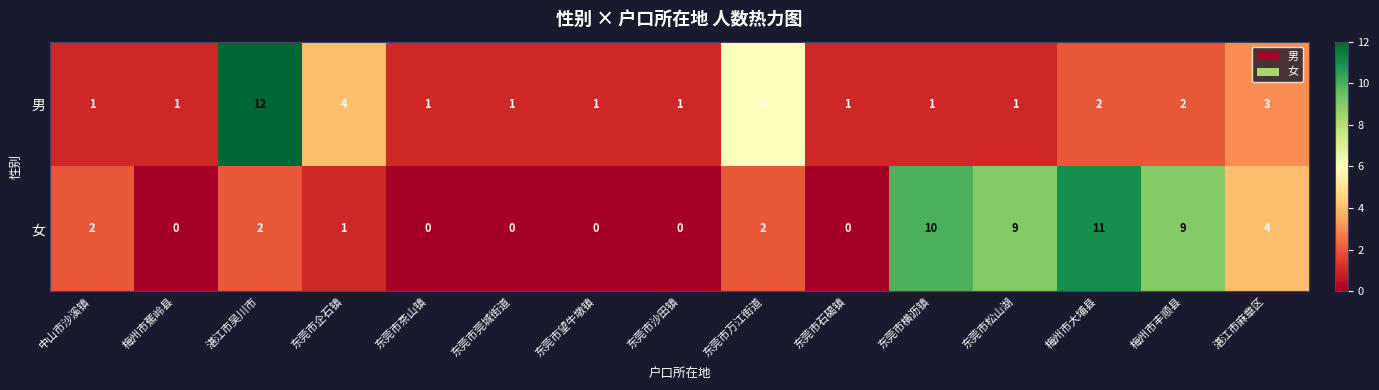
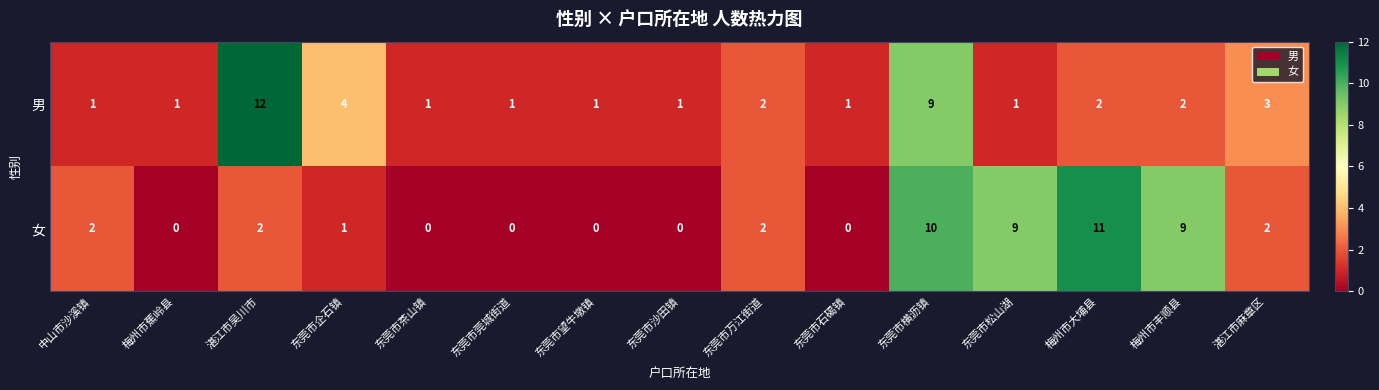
  {
    "男": {
      "中山市沙溪镇": 1,
      "梅州市蕉岭县": 1,
      "湛江市吴川市": 12,
      "东莞市企石镇": 4,
      "东莞市茶山镇": 1,
      "东莞市莞城街道": 1,
      "东莞市望牛墩镇": 1,
      "东莞市沙田镇": 1,
-     "东莞市万江街道": 6,
+     "东莞市万江街道": 2,
      "东莞市石碣镇": 1,
-     "东莞市横沥镇": 1,
+     "东莞市横沥镇": 9,
      "东莞市松山湖": 1,
      "梅州市大埔县": 2,
      "梅州市丰顺县": 2,
      "湛江市麻章区": 3
    },
    "女": {
      "中山市沙溪镇": 2,
      "梅州市蕉岭县": 0,
      "湛江市吴川市": 2,
      "东莞市企石镇": 1,
      "东莞市茶山镇": 0,
      "东莞市莞城街道": 0,
      "东莞市望牛墩镇": 0,
      "东莞市沙田镇": 0,
      "东莞市万江街道": 2,
      "东莞市石碣镇": 0,
      "东莞市横沥镇": 10,
      "东莞市松山湖": 9,
      "梅州市大埔县": 11,
      "梅州市丰顺县": 9,
-     "湛江市麻章区": 4
+     "湛江市麻章区": 2
    }
  }
